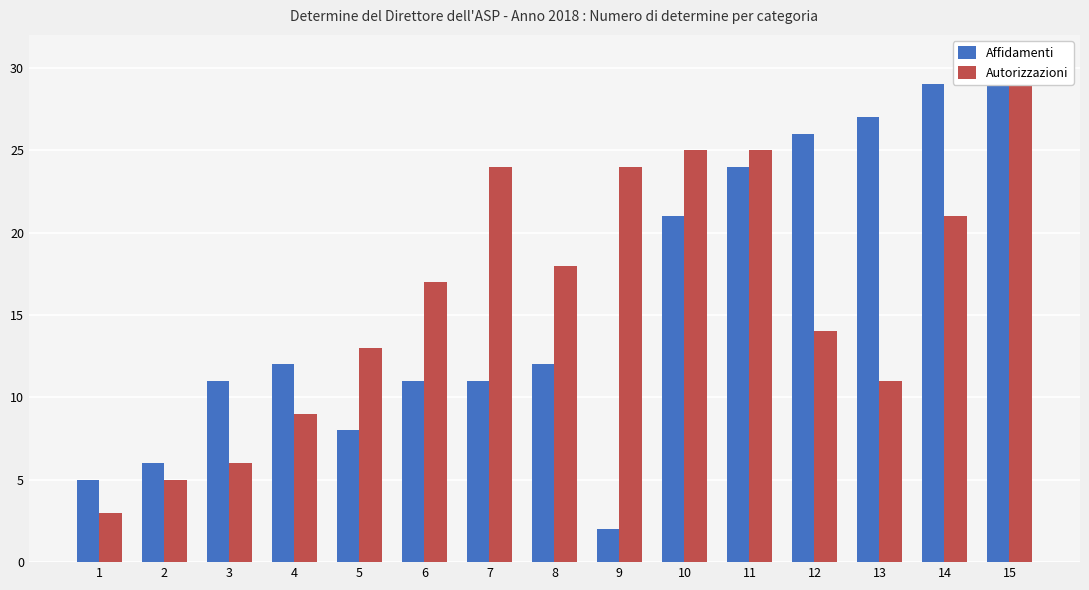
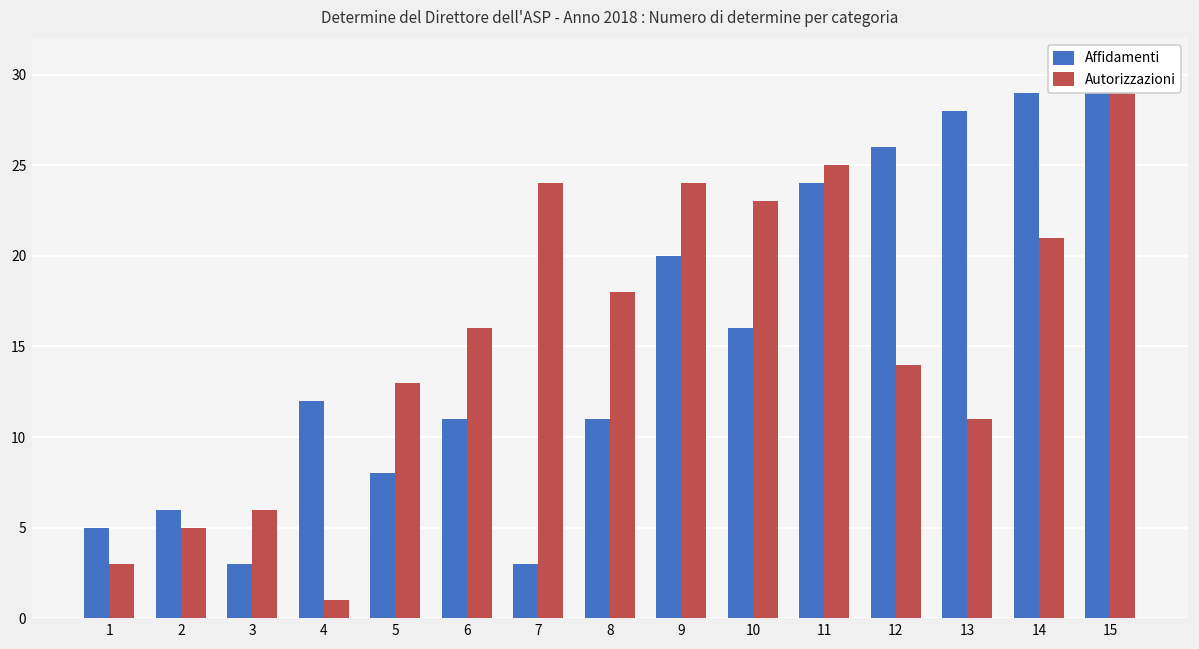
  {
    "Affidamenti": {
      "1": 5,
      "2": 6,
-     "3": 11,
+     "3": 3,
      "4": 12,
      "5": 8,
      "6": 11,
-     "7": 11,
-     "8": 12,
-     "9": 2,
-     "10": 21,
+     "7": 3,
+     "8": 11,
+     "9": 20,
+     "10": 16,
      "11": 24,
      "12": 26,
-     "13": 27,
+     "13": 28,
      "14": 29
    },
    "Autorizzazioni": {
      "1": 3,
      "2": 5,
      "3": 6,
-     "4": 9,
+     "4": 1,
      "5": 13,
-     "6": 17,
+     "6": 16,
      "7": 24,
      "8": 18,
      "9": 24,
-     "10": 25,
+     "10": 23,
      "11": 25,
      "12": 14,
      "13": 11,
      "14": 21
    }
  }
